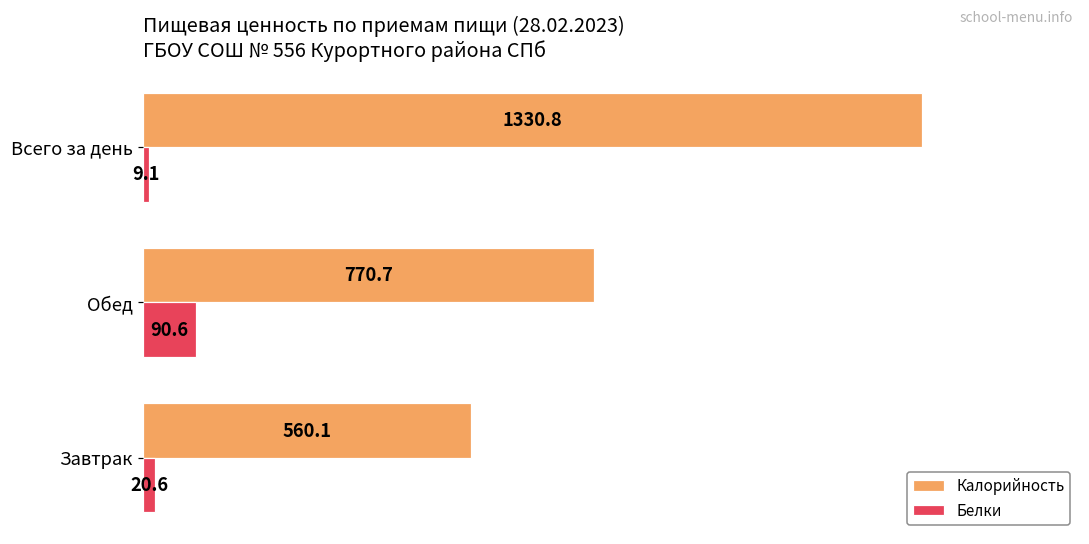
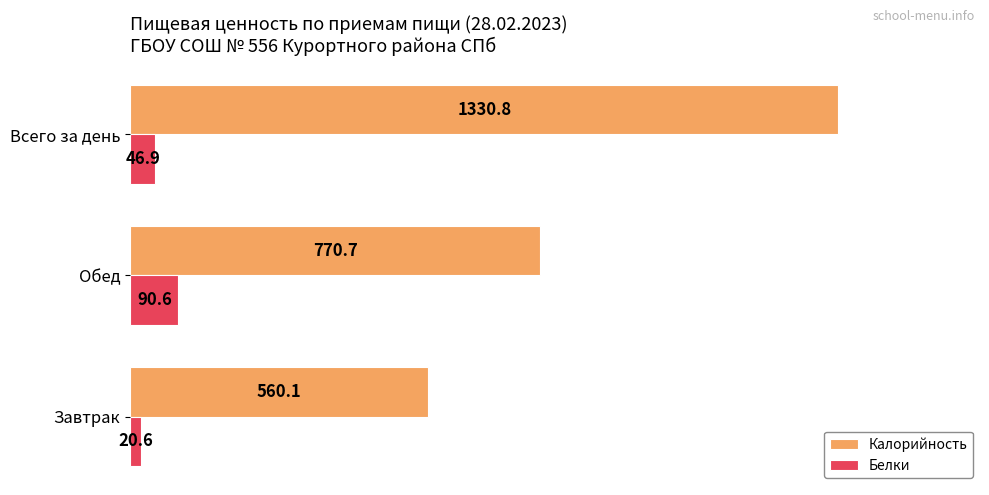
  {
    "Калорийность": {
      "Всего за день": 1330.8,
      "Обед": 770.7,
      "Завтрак": 560.1
    },
    "Белки": {
-     "Всего за день": 9.1,
+     "Всего за день": 46.9,
      "Обед": 90.6,
      "Завтрак": 20.6
    }
  }
